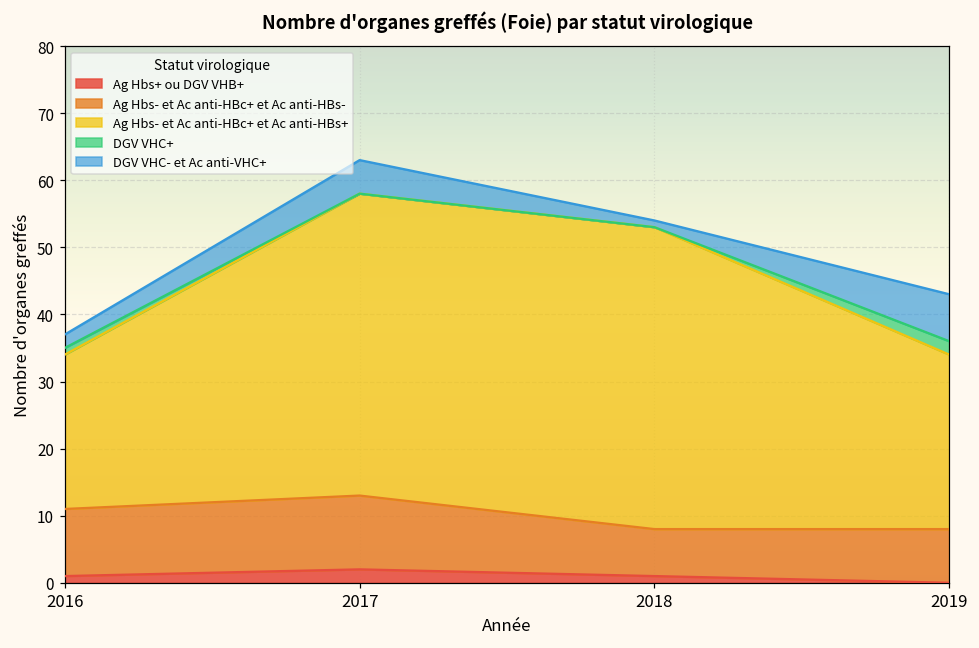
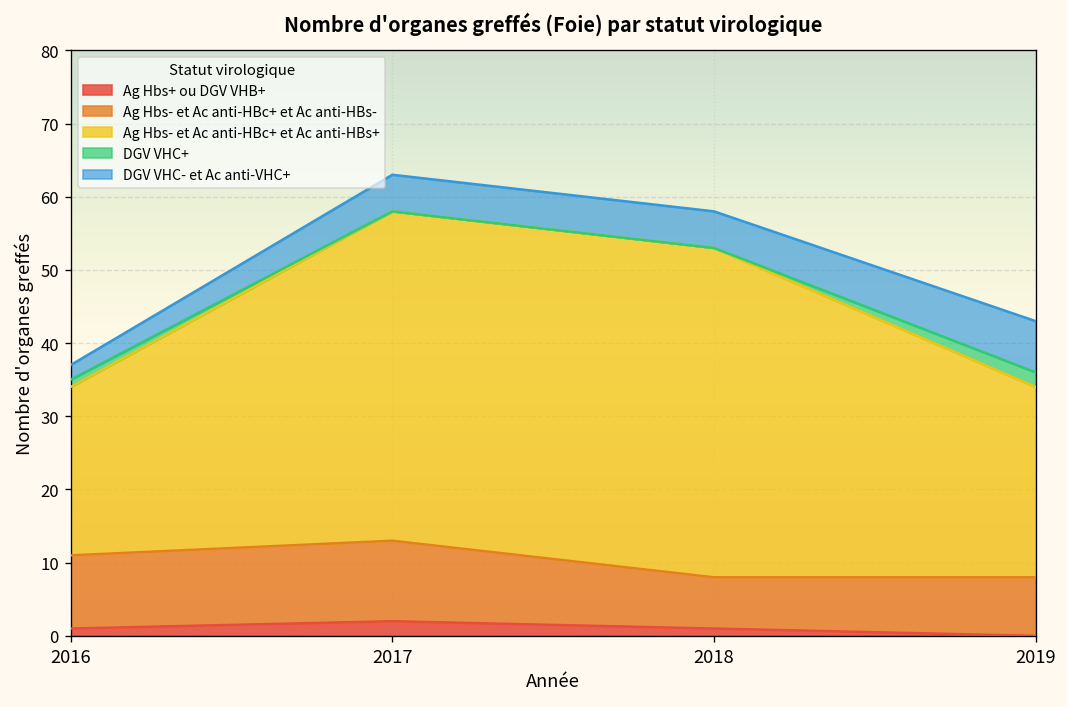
  {
    "Ag Hbs- et Ac anti-HBc+ et Ac anti-HBs+": {
      "2016": 23,
      "2019": 26
    },
    "DGV VHC+": {
      "2016": 1,
      "2019": 2
    },
    "DGV VHC- et Ac anti-VHC+": {
      "2016": 2,
      "2017": 5,
-     "2018": 1,
+     "2018": 5,
      "2019": 7
    }
  }
